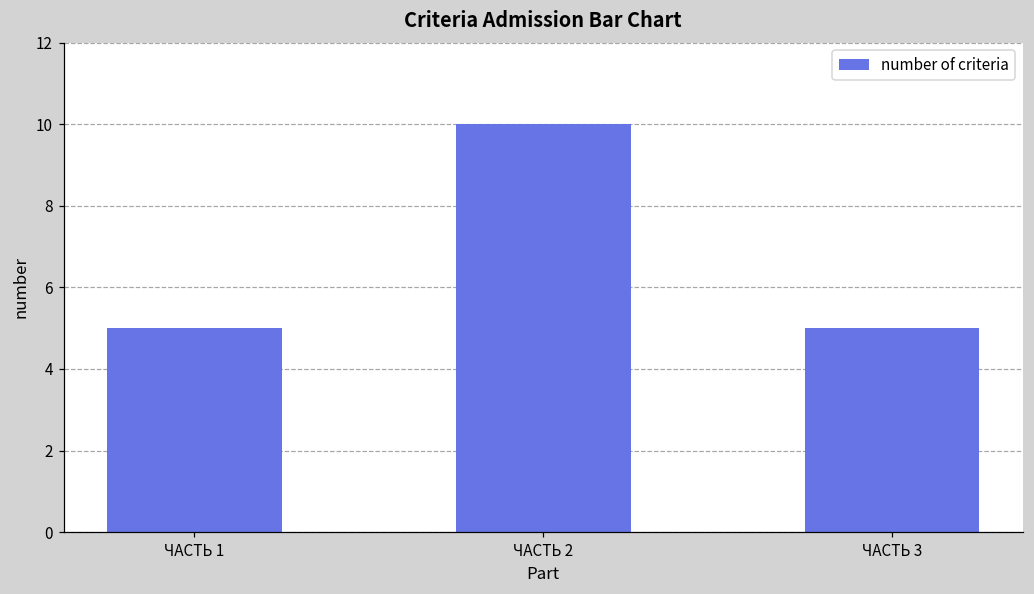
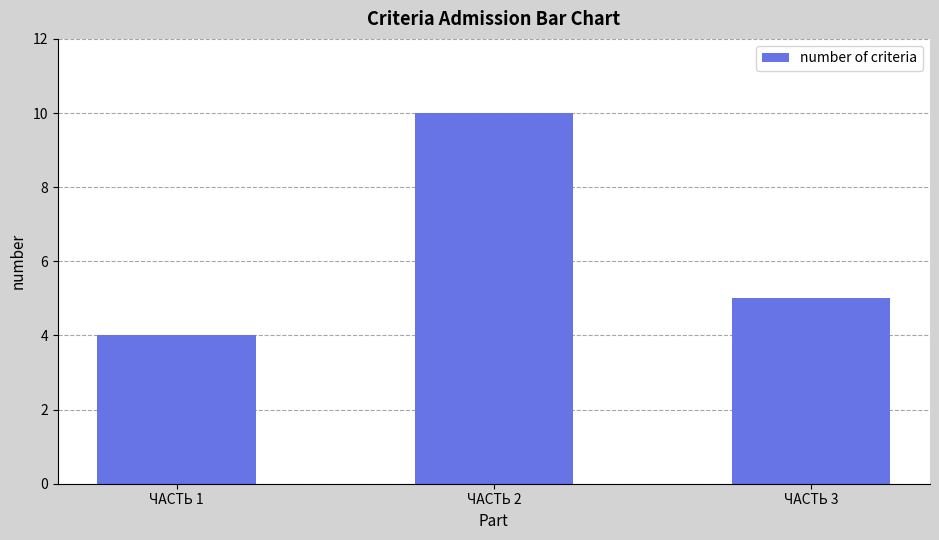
  {
-   "ЧАСТЬ 1": 5,
+   "ЧАСТЬ 1": 4,
    "ЧАСТЬ 2": 10,
    "ЧАСТЬ 3": 5
  }
